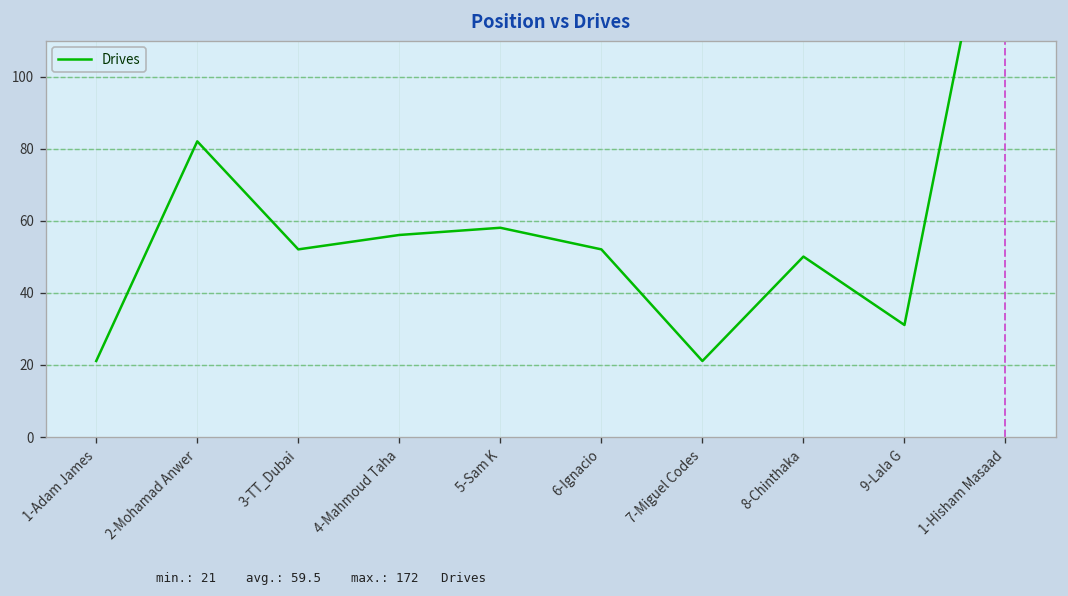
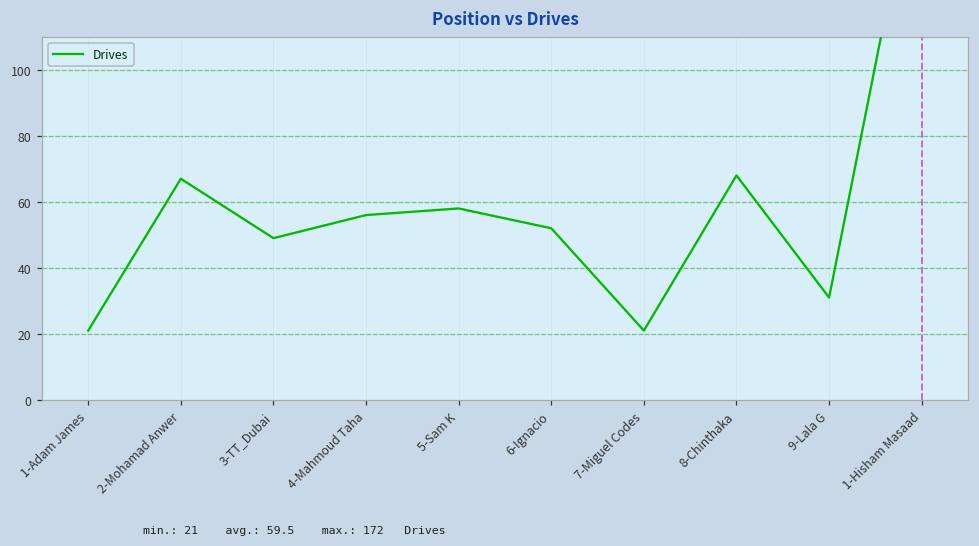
  {
    "1-Adam James": 21,
-   "2-Mohamad Anwer": 82,
-   "3-TT_Dubai": 52,
+   "2-Mohamad Anwer": 67,
+   "3-TT_Dubai": 49,
    "4-Mahmoud Taha": 56,
    "5-Sam K": 58,
    "6-Ignacio": 52,
    "7-Miguel Codes": 21,
-   "8-Chinthaka": 50,
+   "8-Chinthaka": 68,
    "9-Lala G": 31
  }
